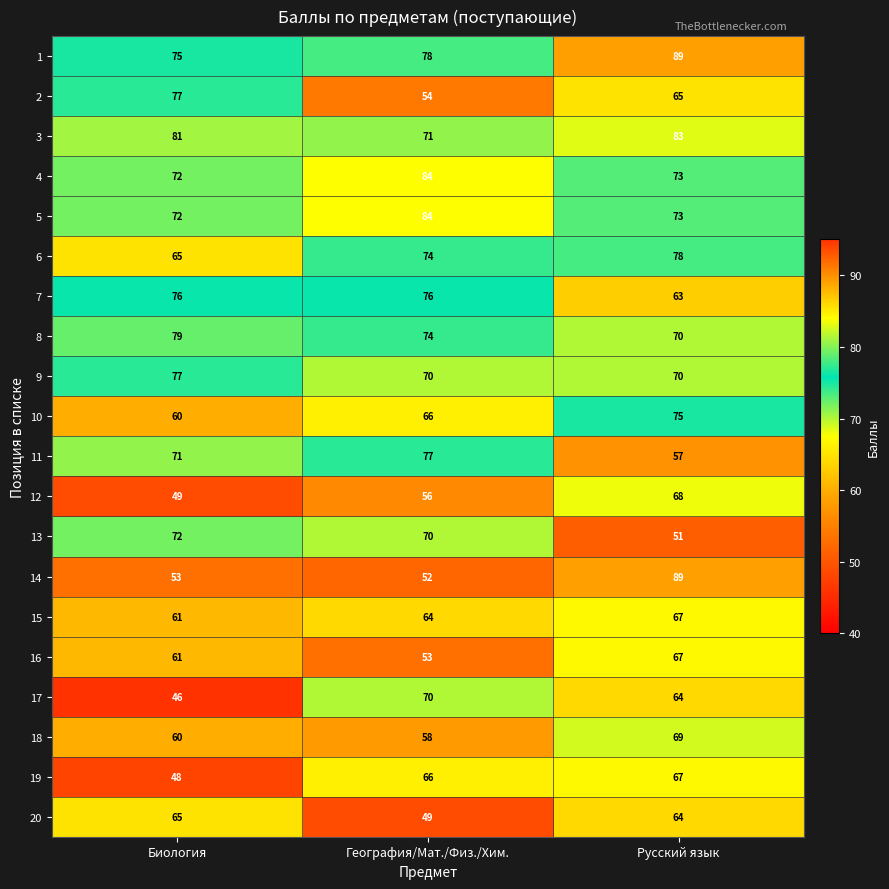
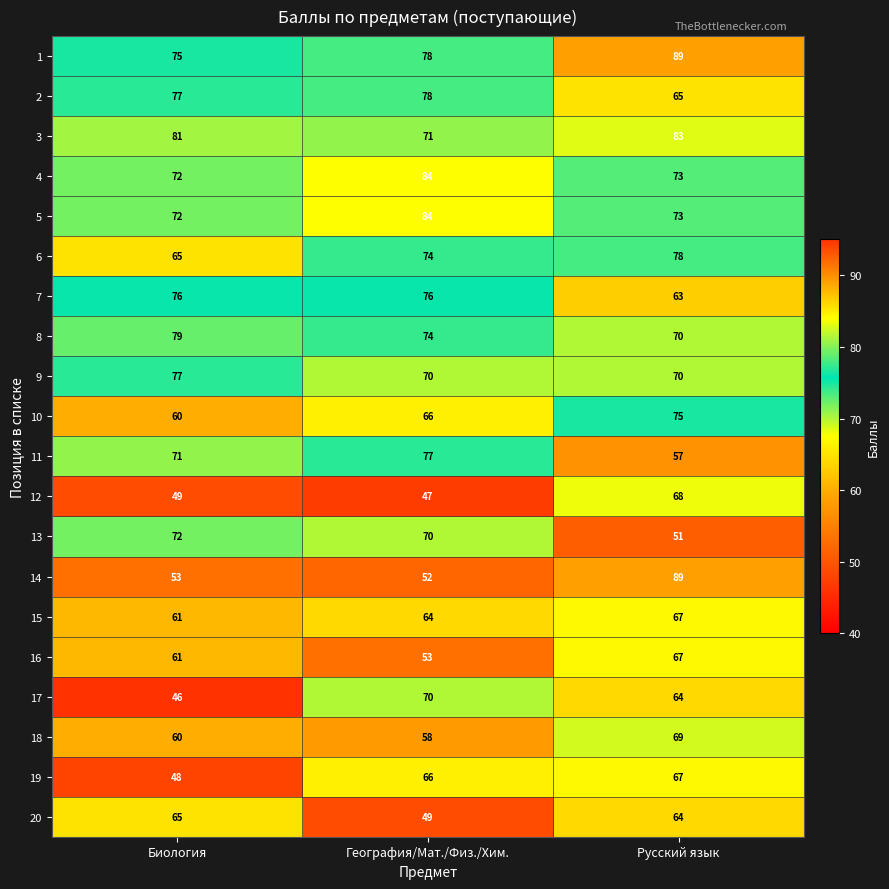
  {
    "1": {
      "Биология": 75,
      "География/Мат./Физ./Хим.": 78,
      "Русский язык": 89
    },
    "2": {
      "Биология": 77,
-     "География/Мат./Физ./Хим.": 54,
+     "География/Мат./Физ./Хим.": 78,
      "Русский язык": 65
    },
    "3": {
      "Биология": 81,
      "География/Мат./Физ./Хим.": 71,
      "Русский язык": 83
    },
    "4": {
      "Биология": 72,
      "География/Мат./Физ./Хим.": 84,
      "Русский язык": 73
    },
    "5": {
      "Биология": 72,
      "География/Мат./Физ./Хим.": 84,
      "Русский язык": 73
    },
    "6": {
      "Биология": 65,
      "География/Мат./Физ./Хим.": 74,
      "Русский язык": 78
    },
    "7": {
      "Биология": 76,
      "География/Мат./Физ./Хим.": 76,
      "Русский язык": 63
    },
    "8": {
      "Биология": 79,
      "География/Мат./Физ./Хим.": 74,
      "Русский язык": 70
    },
    "9": {
      "Биология": 77,
      "География/Мат./Физ./Хим.": 70,
      "Русский язык": 70
    },
    "10": {
      "Биология": 60,
      "География/Мат./Физ./Хим.": 66,
      "Русский язык": 75
    },
    "11": {
      "Биология": 71,
      "География/Мат./Физ./Хим.": 77,
      "Русский язык": 57
    },
    "12": {
      "Биология": 49,
-     "География/Мат./Физ./Хим.": 56,
+     "География/Мат./Физ./Хим.": 47,
      "Русский язык": 68
    },
    "13": {
      "Биология": 72,
      "География/Мат./Физ./Хим.": 70,
      "Русский язык": 51
    },
    "14": {
      "Биология": 53,
      "География/Мат./Физ./Хим.": 52,
      "Русский язык": 89
    },
    "15": {
      "Биология": 61,
      "География/Мат./Физ./Хим.": 64,
      "Русский язык": 67
    },
    "16": {
      "Биология": 61,
      "География/Мат./Физ./Хим.": 53,
      "Русский язык": 67
    },
    "17": {
      "Биология": 46,
      "География/Мат./Физ./Хим.": 70,
      "Русский язык": 64
    },
    "18": {
      "Биология": 60,
      "География/Мат./Физ./Хим.": 58,
      "Русский язык": 69
    },
    "19": {
      "Биология": 48,
      "География/Мат./Физ./Хим.": 66,
      "Русский язык": 67
    },
    "20": {
      "Биология": 65,
      "География/Мат./Физ./Хим.": 49,
      "Русский язык": 64
    }
  }
